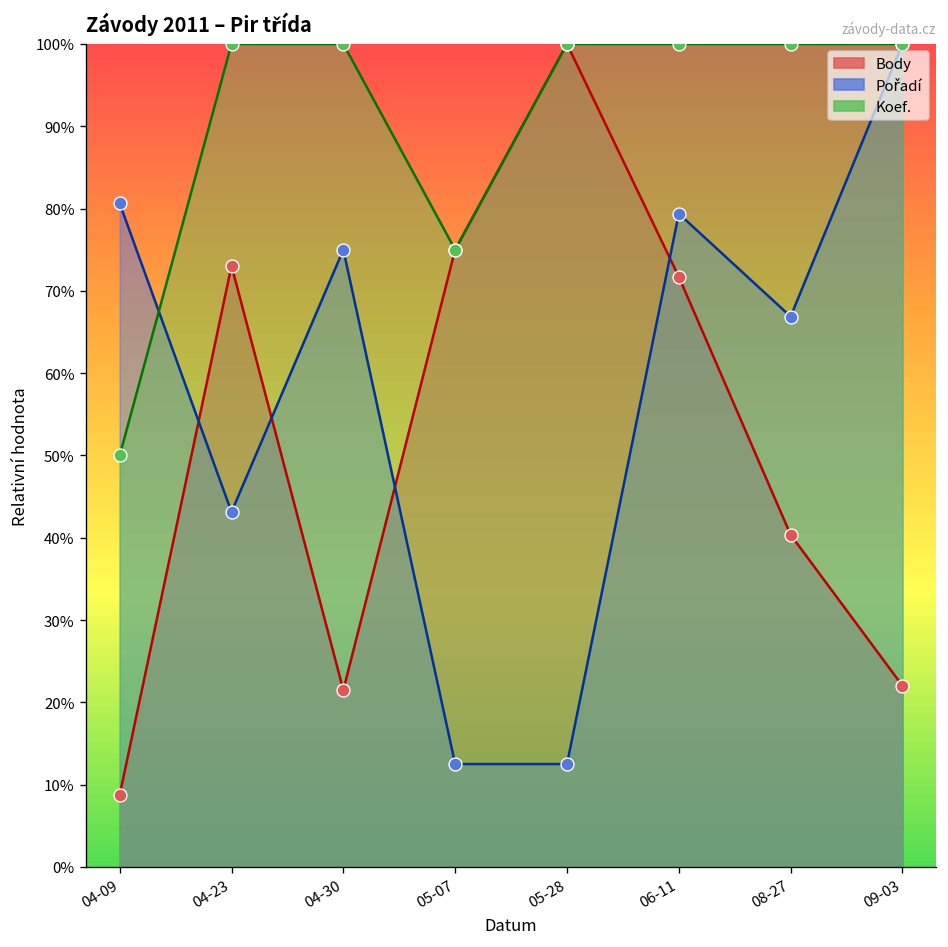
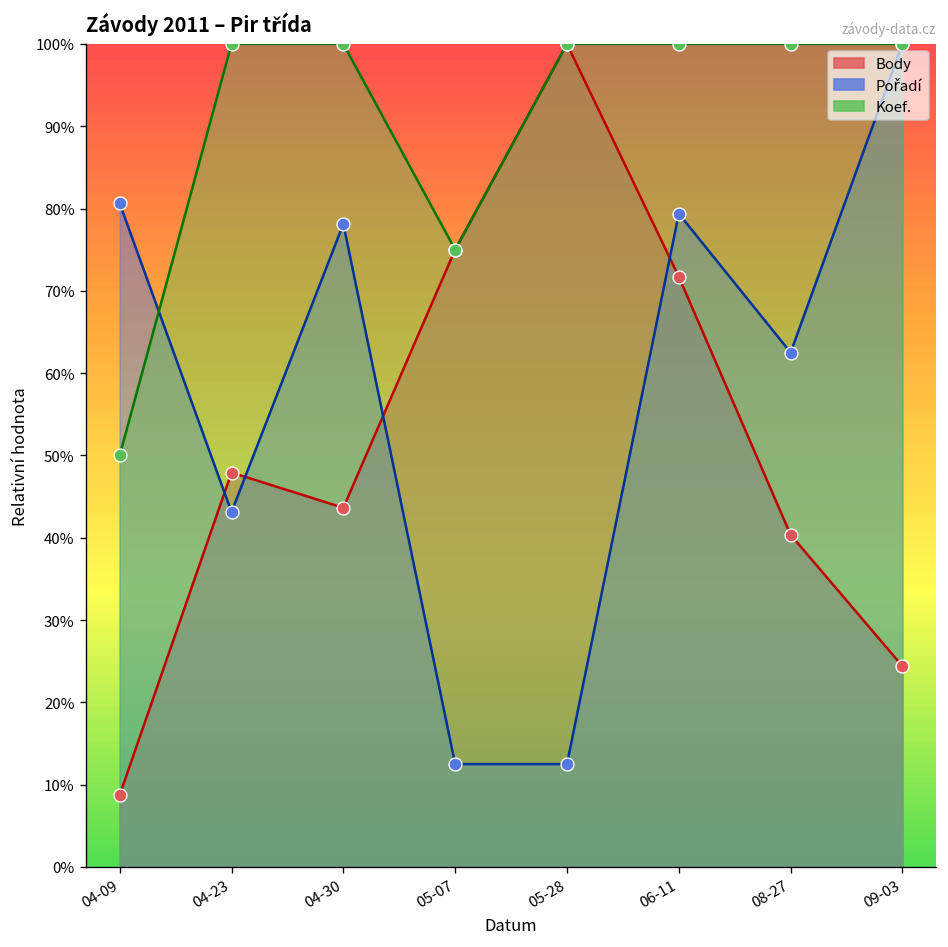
  {
    "Body": {
      "04-09": "9%",
-     "04-23": "73%",
-     "04-30": "21%",
+     "04-23": "48%",
+     "04-30": "44%",
      "06-11": "72%",
      "08-27": "40%",
-     "09-03": "22%"
+     "09-03": "24%"
    },
    "Pořadí": {
      "04-09": "81%",
      "04-23": "43%",
-     "04-30": "75%",
+     "04-30": "78%",
      "05-07": "13%",
      "05-28": "13%",
      "06-11": "79%",
-     "08-27": "67%"
+     "08-27": "63%"
    },
    "Koef.": {
      "04-09": "50%",
      "04-23": "100%",
      "04-30": "100%",
      "06-11": "100%",
      "08-27": "100%"
    }
  }
